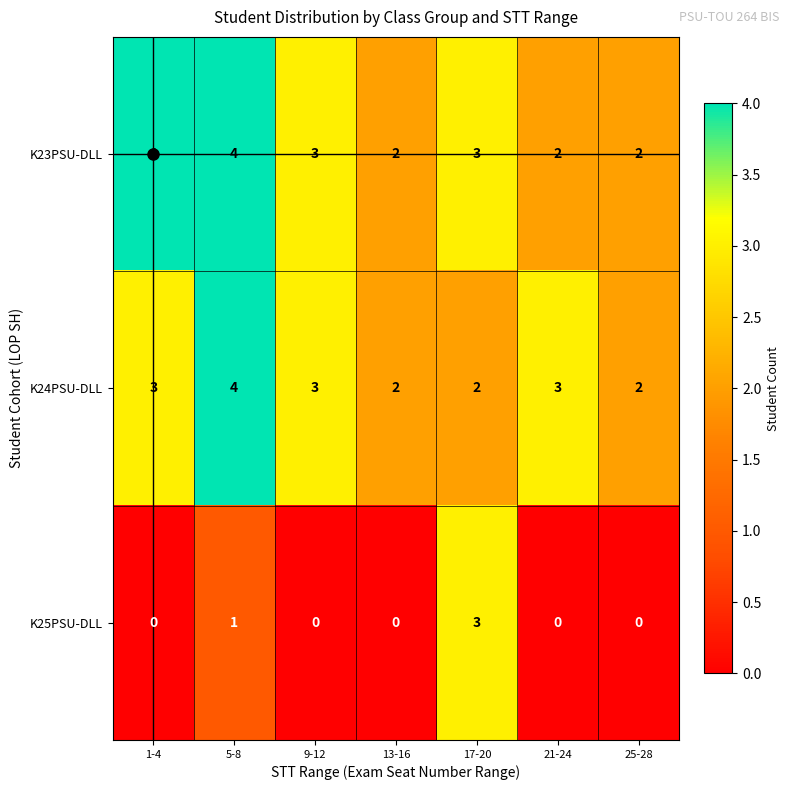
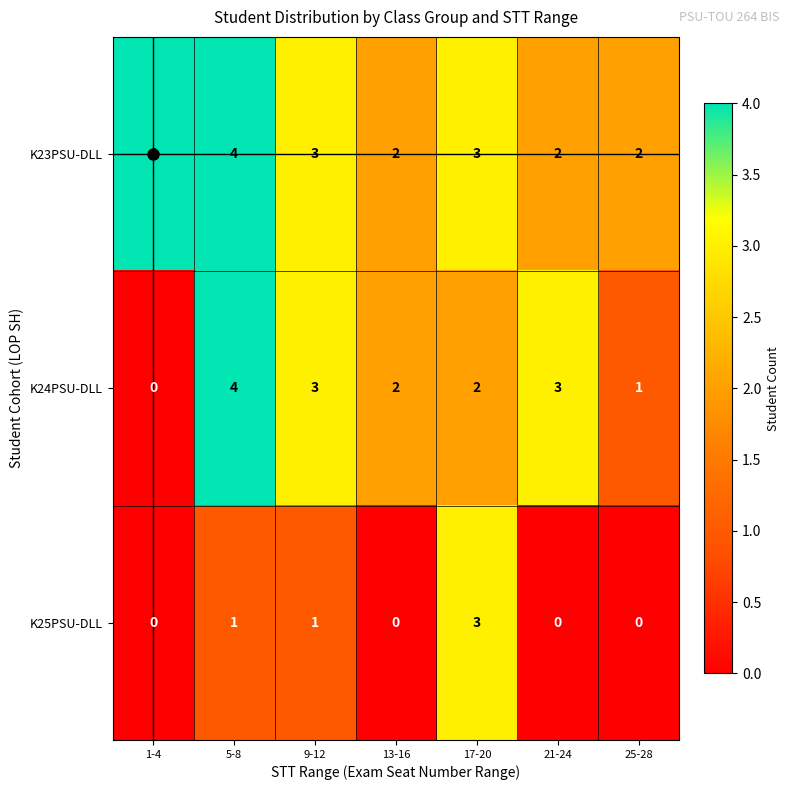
  {
    "K23PSU-DLL": {
      "5-8": 4,
      "9-12": 3,
      "13-16": 2,
      "17-20": 3,
      "21-24": 2,
      "25-28": 2
    },
    "K24PSU-DLL": {
-     "1-4": 3,
+     "1-4": 0,
      "5-8": 4,
      "9-12": 3,
      "13-16": 2,
      "17-20": 2,
      "21-24": 3,
-     "25-28": 2
+     "25-28": 1
    },
    "K25PSU-DLL": {
      "1-4": 0,
      "5-8": 1,
-     "9-12": 0,
+     "9-12": 1,
      "13-16": 0,
      "17-20": 3,
      "21-24": 0,
      "25-28": 0
    }
  }
